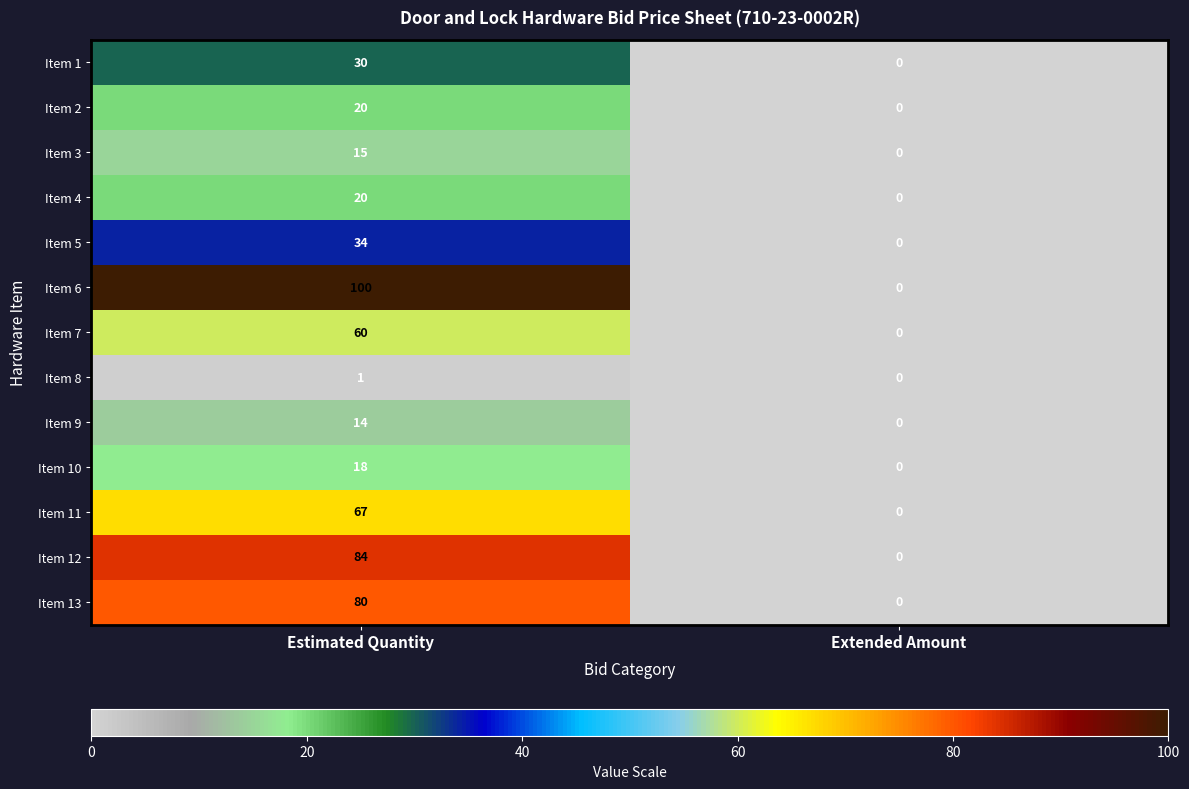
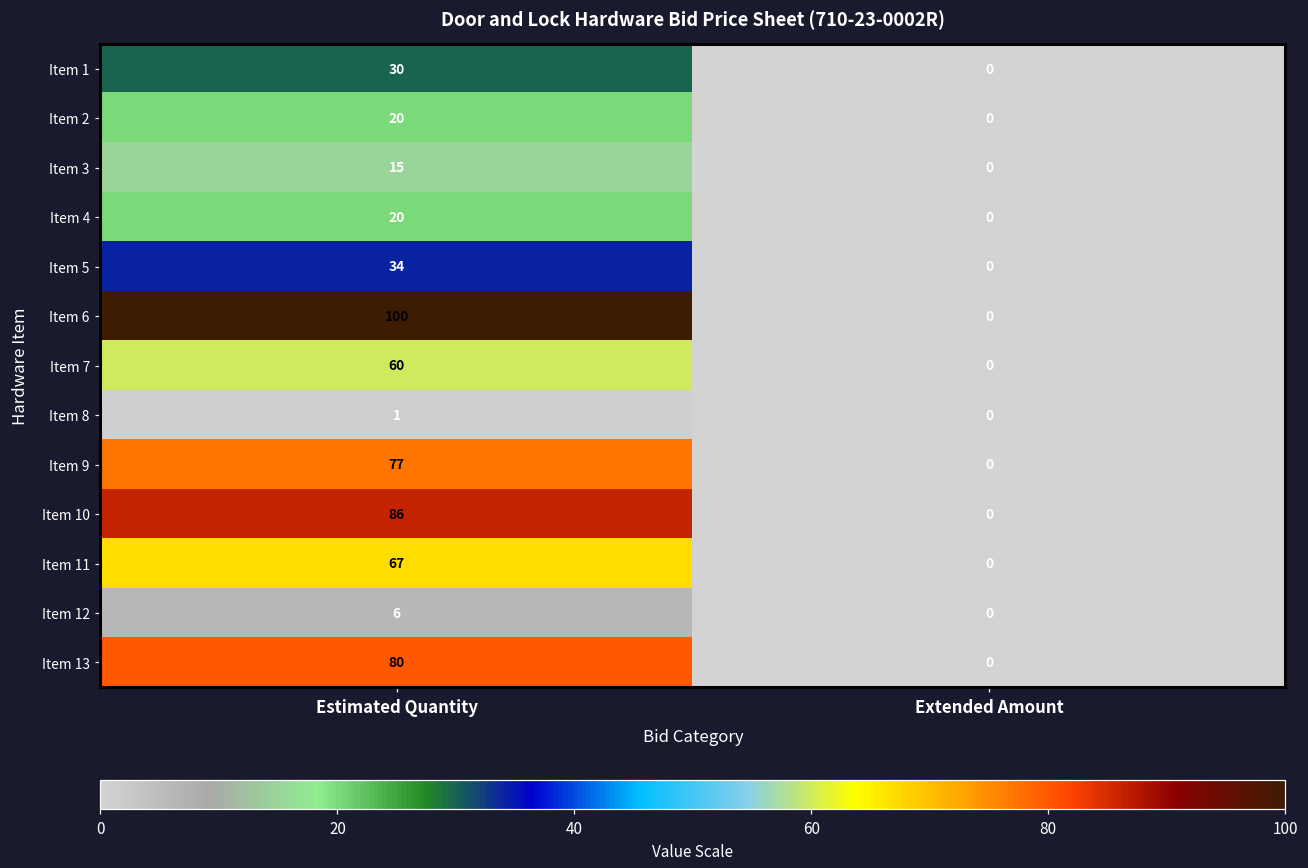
  {
    "Item 1": {
      "Estimated Quantity": 30
    },
    "Item 2": {
      "Estimated Quantity": 20
    },
    "Item 3": {
      "Estimated Quantity": 15
    },
    "Item 4": {
      "Estimated Quantity": 20
    },
    "Item 5": {
      "Estimated Quantity": 34
    },
    "Item 6": {
      "Estimated Quantity": 100
    },
    "Item 7": {
      "Estimated Quantity": 60
    },
    "Item 8": {
      "Estimated Quantity": 1
    },
    "Item 9": {
-     "Estimated Quantity": 14
+     "Estimated Quantity": 77
    },
    "Item 10": {
-     "Estimated Quantity": 18
+     "Estimated Quantity": 86
    },
    "Item 11": {
      "Estimated Quantity": 67
    },
    "Item 12": {
-     "Estimated Quantity": 84
+     "Estimated Quantity": 6
    },
    "Item 13": {
      "Estimated Quantity": 80
    }
  }
